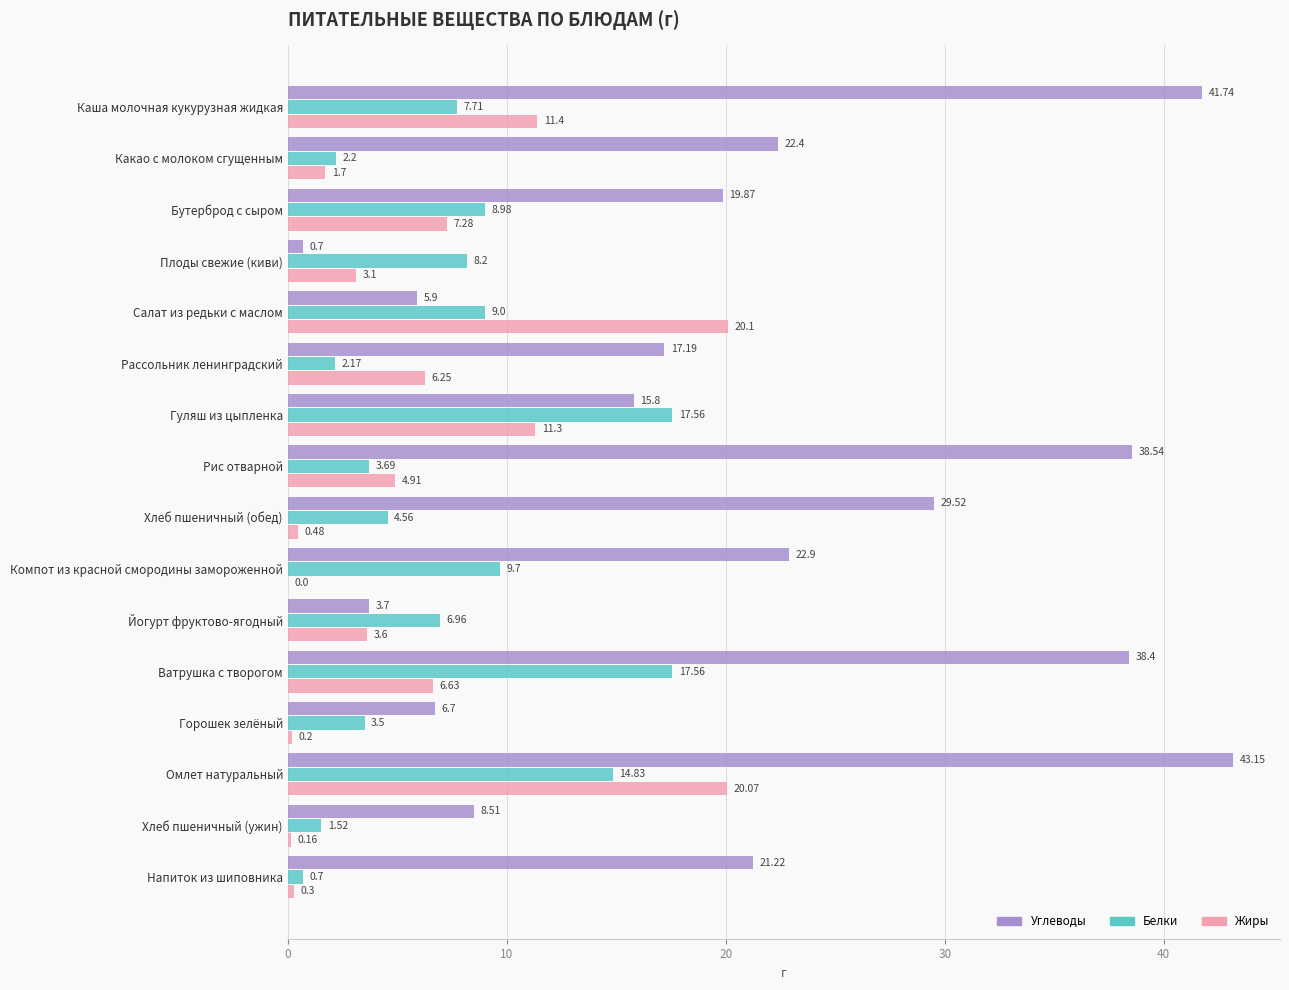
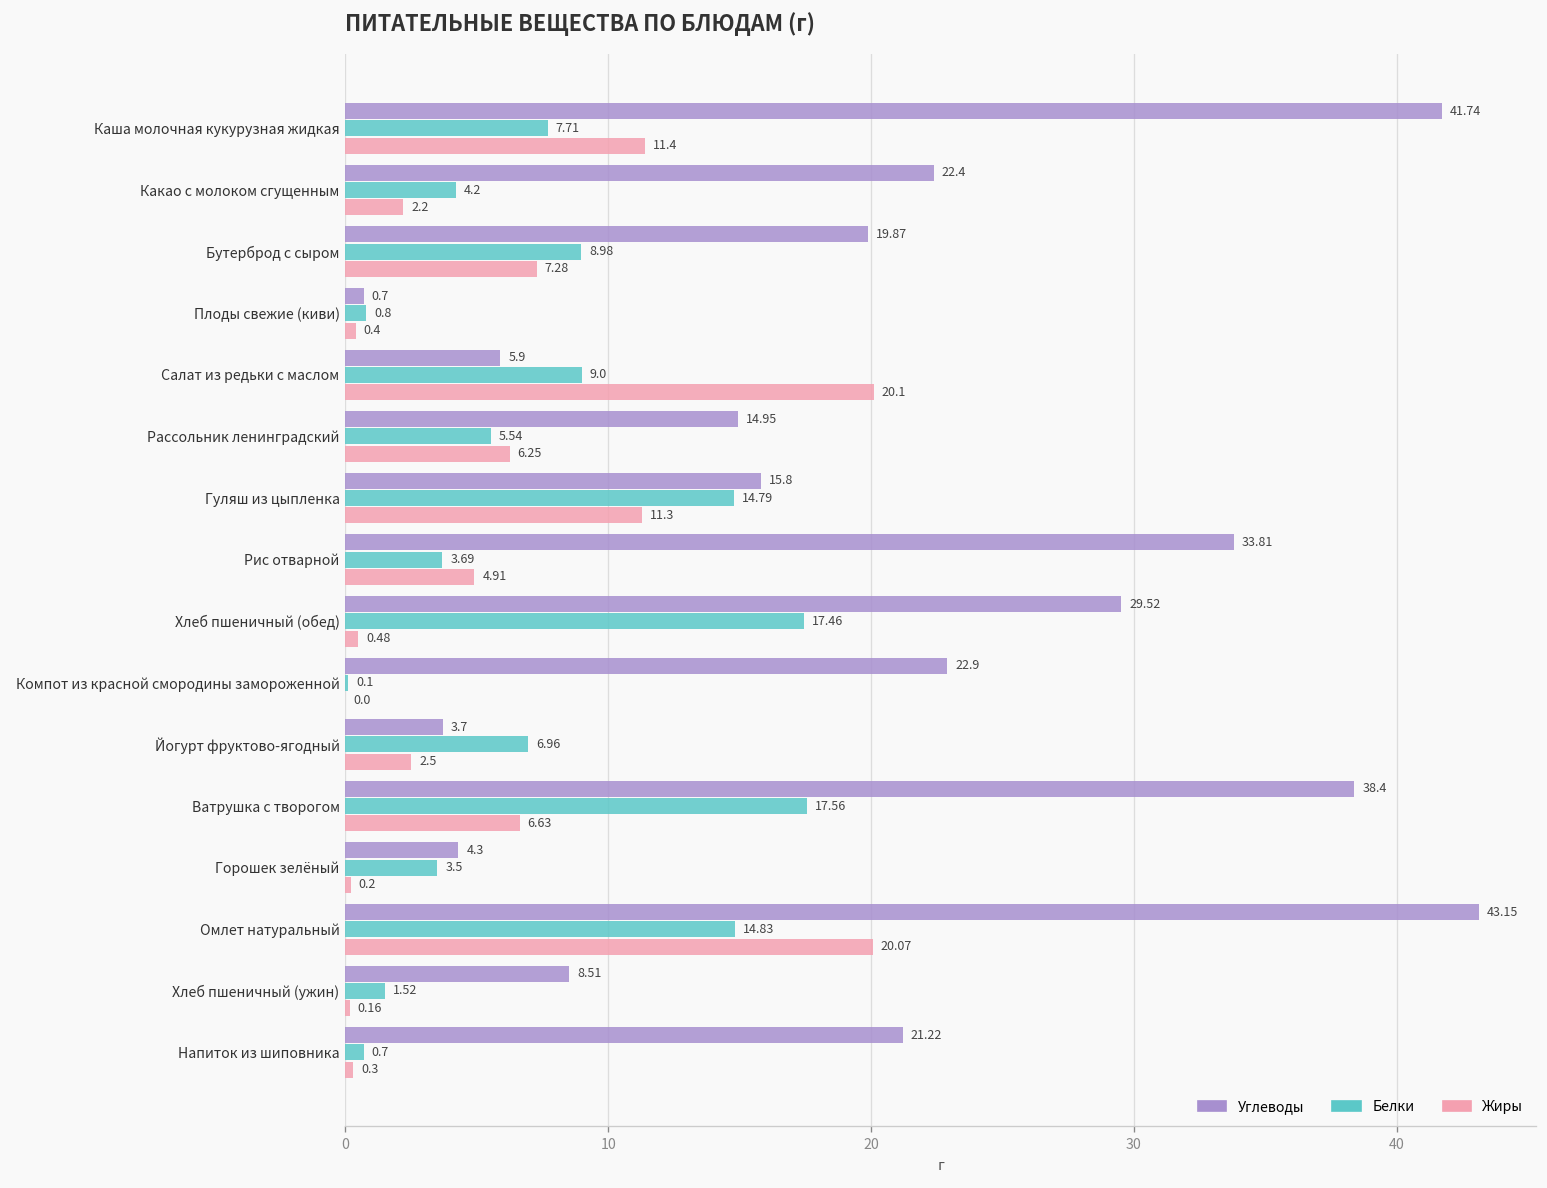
  {
    "Углеводы": {
      "Каша молочная кукурузная жидкая": 41.74,
      "Какао с молоком сгущенным": 22.4,
      "Бутерброд с сыром": 19.87,
      "Плоды свежие (киви)": 0.7,
      "Салат из редьки с маслом": 5.9,
-     "Рассольник ленинградский": 17.19,
+     "Рассольник ленинградский": 14.95,
      "Гуляш из цыпленка": 15.8,
-     "Рис отварной": 38.54,
+     "Рис отварной": 33.81,
      "Хлеб пшеничный (обед)": 29.52,
      "Компот из красной смородины замороженной": 22.9,
      "Йогурт фруктово-ягодный": 3.7,
      "Ватрушка с творогом": 38.4,
-     "Горошек зелёный": 6.7,
+     "Горошек зелёный": 4.3,
      "Омлет натуральный": 43.15,
      "Хлеб пшеничный (ужин)": 8.51,
      "Напиток из шиповника": 21.22
    },
    "Белки": {
      "Каша молочная кукурузная жидкая": 7.71,
-     "Какао с молоком сгущенным": 2.2,
+     "Какао с молоком сгущенным": 4.2,
      "Бутерброд с сыром": 8.98,
-     "Плоды свежие (киви)": 8.2,
+     "Плоды свежие (киви)": 0.8,
      "Салат из редьки с маслом": 9.0,
-     "Рассольник ленинградский": 2.17,
-     "Гуляш из цыпленка": 17.56,
+     "Рассольник ленинградский": 5.54,
+     "Гуляш из цыпленка": 14.79,
      "Рис отварной": 3.69,
-     "Хлеб пшеничный (обед)": 4.56,
-     "Компот из красной смородины замороженной": 9.7,
+     "Хлеб пшеничный (обед)": 17.46,
+     "Компот из красной смородины замороженной": 0.1,
      "Йогурт фруктово-ягодный": 6.96,
      "Ватрушка с творогом": 17.56,
      "Горошек зелёный": 3.5,
      "Омлет натуральный": 14.83,
      "Хлеб пшеничный (ужин)": 1.52,
      "Напиток из шиповника": 0.7
    },
    "Жиры": {
      "Каша молочная кукурузная жидкая": 11.4,
-     "Какао с молоком сгущенным": 1.7,
+     "Какао с молоком сгущенным": 2.2,
      "Бутерброд с сыром": 7.28,
-     "Плоды свежие (киви)": 3.1,
+     "Плоды свежие (киви)": 0.4,
      "Салат из редьки с маслом": 20.1,
      "Рассольник ленинградский": 6.25,
      "Гуляш из цыпленка": 11.3,
      "Рис отварной": 4.91,
      "Хлеб пшеничный (обед)": 0.48,
      "Компот из красной смородины замороженной": 0.0,
-     "Йогурт фруктово-ягодный": 3.6,
+     "Йогурт фруктово-ягодный": 2.5,
      "Ватрушка с творогом": 6.63,
      "Горошек зелёный": 0.2,
      "Омлет натуральный": 20.07,
      "Хлеб пшеничный (ужин)": 0.16,
      "Напиток из шиповника": 0.3
    }
  }
